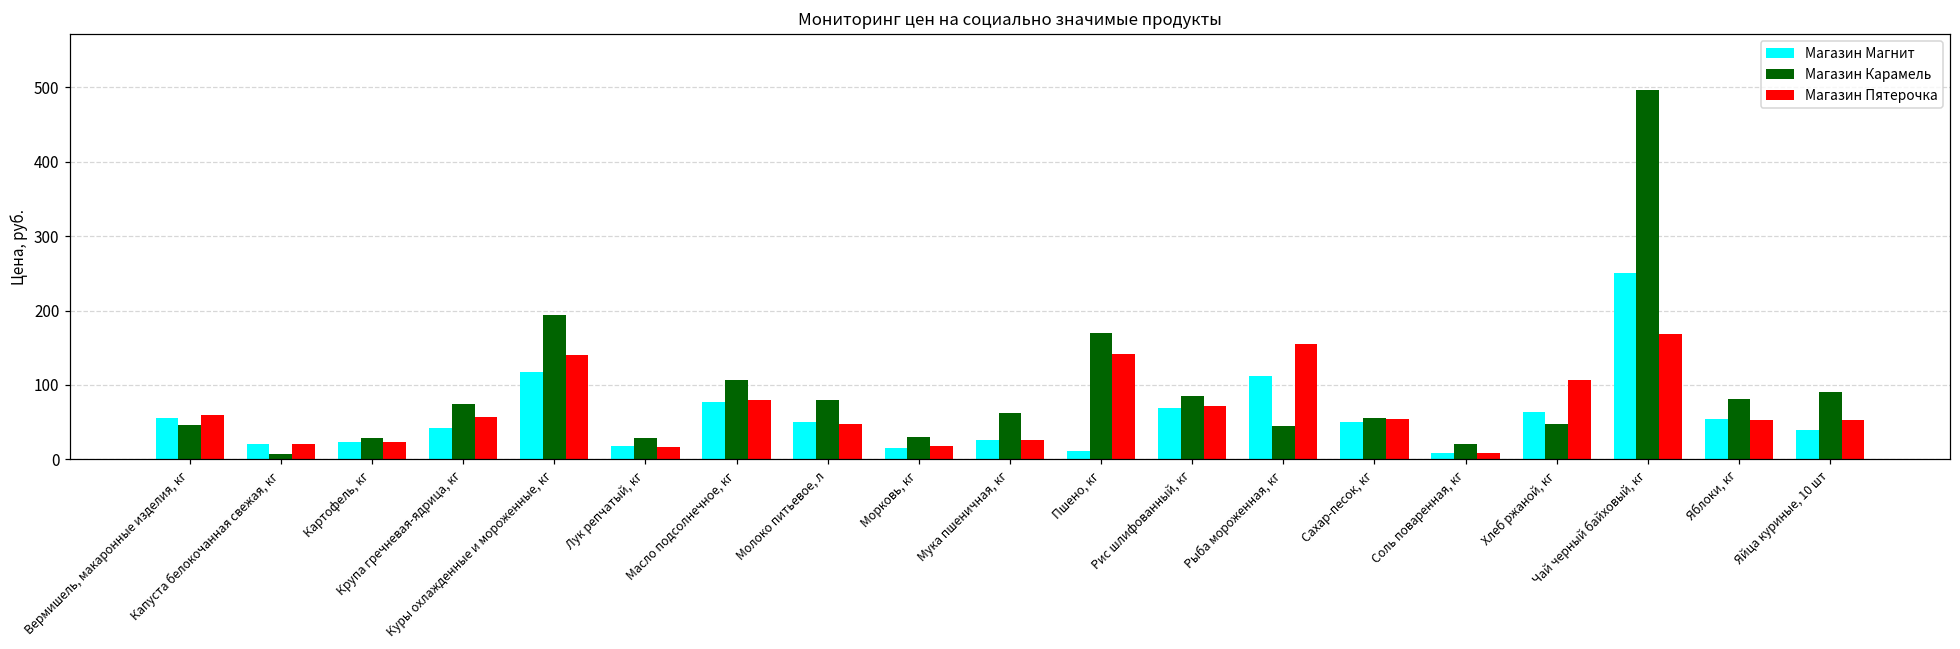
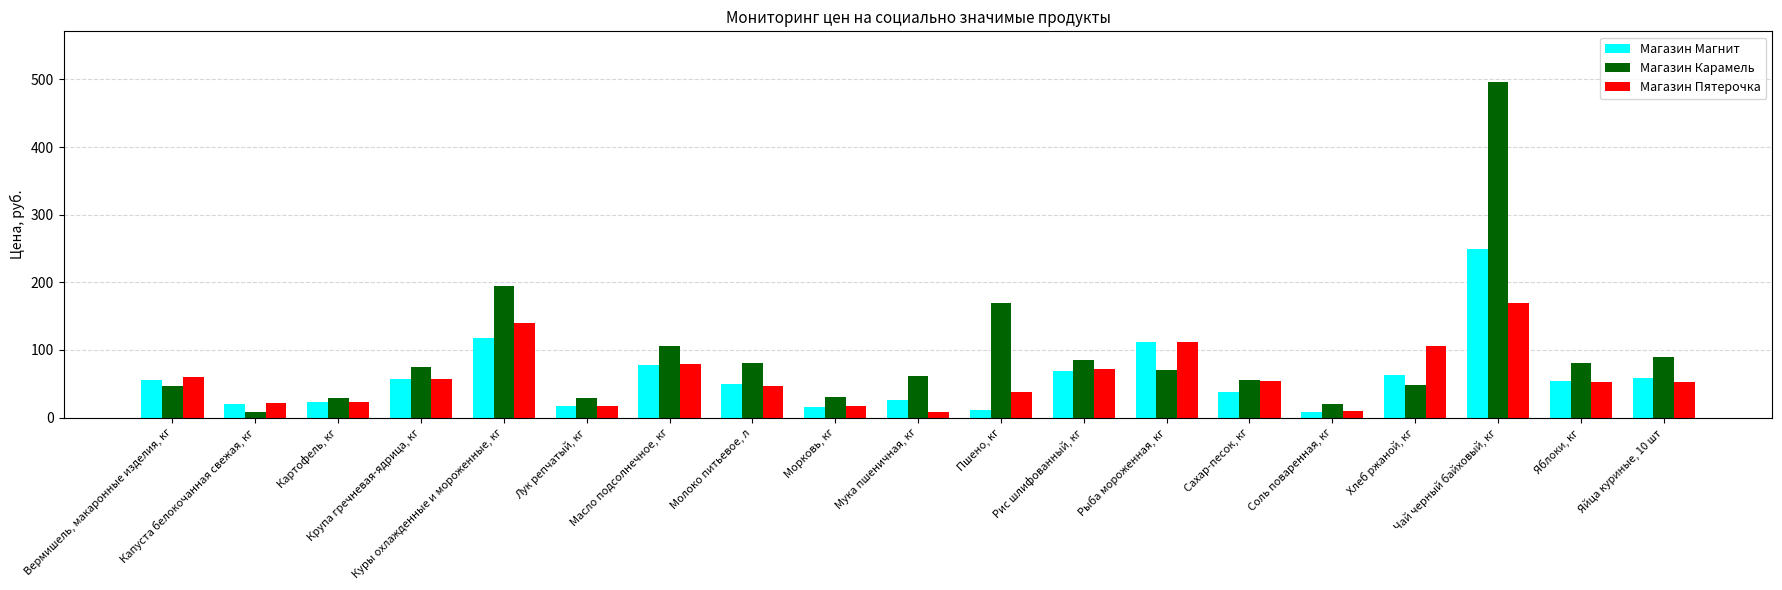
  {
    "Магазин Магнит": {
      "Вермишель, макаронные изделия, кг": 50,
      "Капуста белокочанная свежая, кг": 20,
      "Картофель, кг": 20,
-     "Крупа гречневая-ядрица, кг": 40,
+     "Крупа гречневая-ядрица, кг": 60,
      "Куры охлажденные и мороженные, кг": 120,
      "Лук репчатый, кг": 20,
      "Масло подсолнечное, кг": 80,
      "Молоко питьевое, л": 50,
      "Морковь, кг": 20,
      "Мука пшеничная, кг": 30,
      "Пшено, кг": 10,
      "Рис шлифованный, кг": 70,
      "Рыба мороженная, кг": 110,
-     "Сахар-песок, кг": 50,
+     "Сахар-песок, кг": 40,
      "Соль поваренная, кг": 10,
      "Хлеб ржаной, кг": 60,
      "Чай черный байховый, кг": 250,
      "Яблоки, кг": 50,
-     "Яйца куриные, 10 шт": 40
+     "Яйца куриные, 10 шт": 60
    },
    "Магазин Карамель": {
      "Вермишель, макаронные изделия, кг": 50,
      "Капуста белокочанная свежая, кг": 10,
      "Картофель, кг": 30,
      "Крупа гречневая-ядрица, кг": 80,
      "Куры охлажденные и мороженные, кг": 190,
      "Лук репчатый, кг": 30,
      "Масло подсолнечное, кг": 110,
      "Молоко питьевое, л": 80,
      "Морковь, кг": 30,
      "Мука пшеничная, кг": 60,
      "Пшено, кг": 170,
      "Рис шлифованный, кг": 90,
-     "Рыба мороженная, кг": 40,
+     "Рыба мороженная, кг": 70,
      "Сахар-песок, кг": 60,
      "Соль поваренная, кг": 20,
      "Хлеб ржаной, кг": 50,
      "Чай черный байховый, кг": 500,
      "Яблоки, кг": 80,
      "Яйца куриные, 10 шт": 90
    },
    "Магазин Пятерочка": {
      "Вермишель, макаронные изделия, кг": 60,
      "Капуста белокочанная свежая, кг": 20,
      "Картофель, кг": 20,
      "Крупа гречневая-ядрица, кг": 60,
      "Куры охлажденные и мороженные, кг": 140,
      "Лук репчатый, кг": 20,
      "Масло подсолнечное, кг": 80,
      "Молоко питьевое, л": 50,
      "Морковь, кг": 20,
-     "Мука пшеничная, кг": 30,
-     "Пшено, кг": 140,
+     "Мука пшеничная, кг": 10,
+     "Пшено, кг": 40,
      "Рис шлифованный, кг": 70,
-     "Рыба мороженная, кг": 160,
+     "Рыба мороженная, кг": 110,
      "Сахар-песок, кг": 50,
      "Соль поваренная, кг": 10,
      "Хлеб ржаной, кг": 110,
      "Чай черный байховый, кг": 170,
      "Яблоки, кг": 50,
      "Яйца куриные, 10 шт": 50
    }
  }
